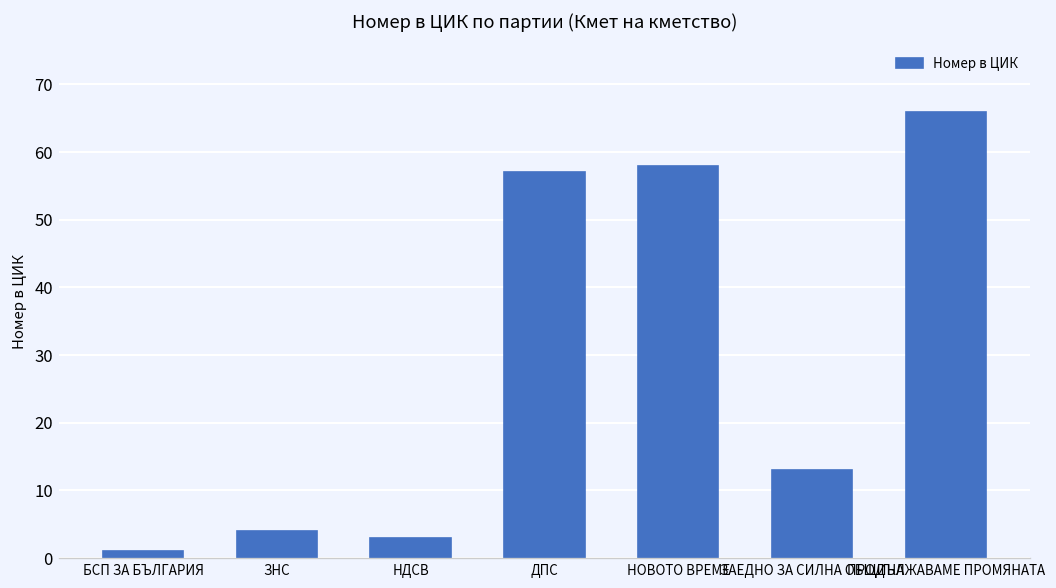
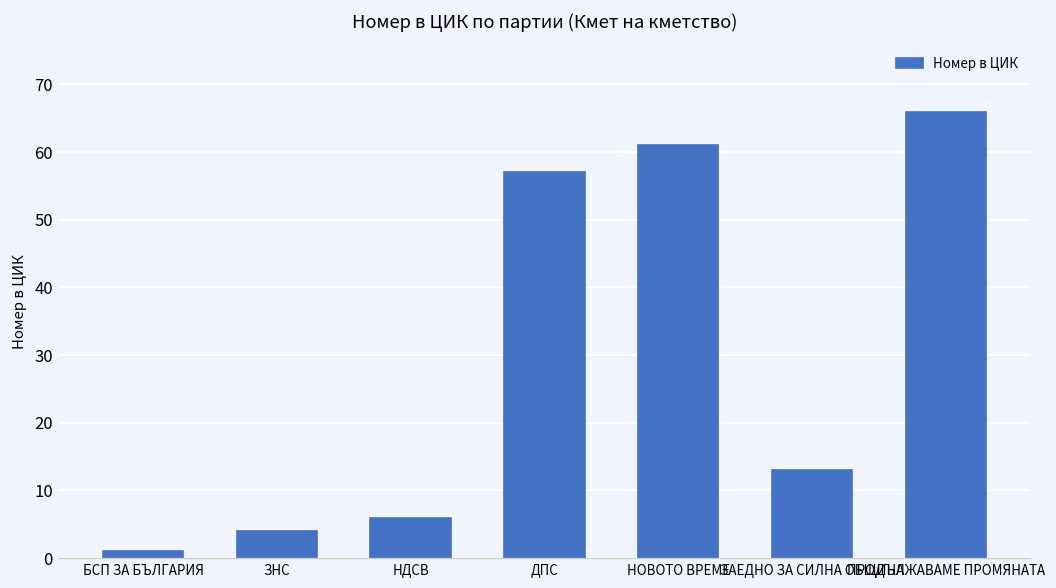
  {
    "БСП ЗА БЪЛГАРИЯ": 1,
    "ЗНС": 4,
-   "НДСВ": 3,
+   "НДСВ": 6,
    "ДПС": 57,
-   "НОВОТО ВРЕМЕ": 58
+   "НОВОТО ВРЕМЕ": 61
  }
